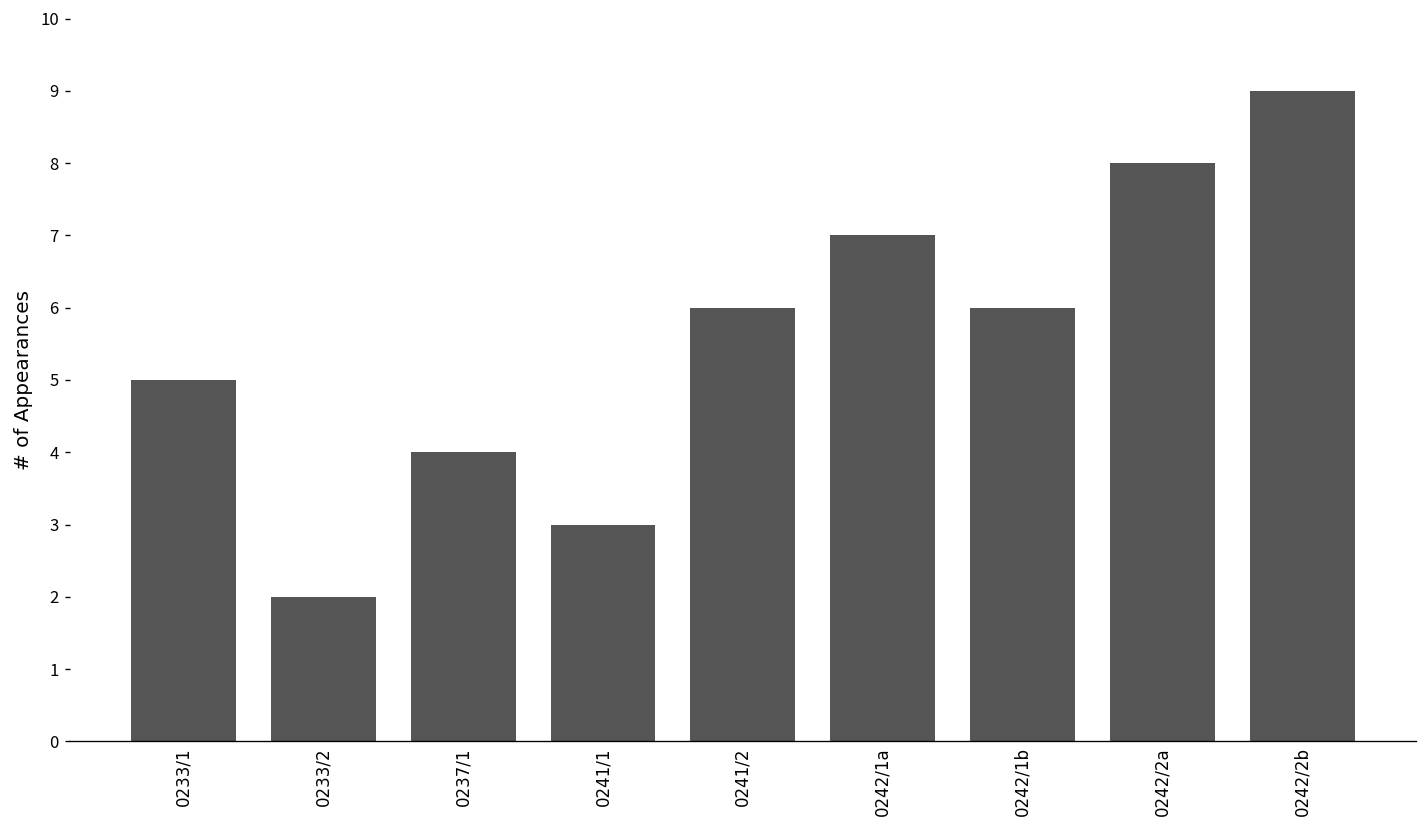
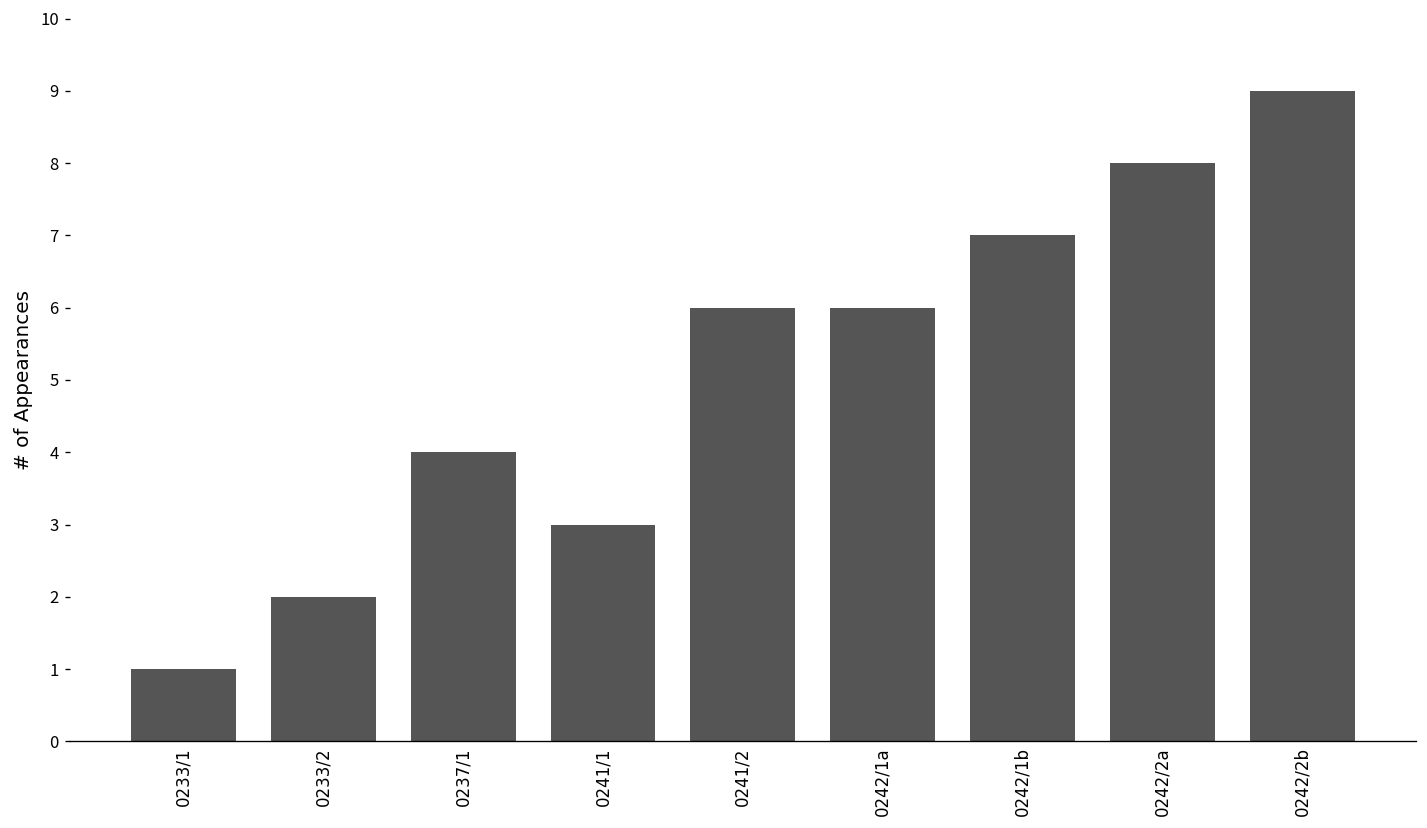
  {
-   "0233/1": 5,
+   "0233/1": 1,
    "0233/2": 2,
    "0237/1": 4,
    "0241/1": 3,
    "0241/2": 6,
-   "0242/1a": 7,
-   "0242/1b": 6,
+   "0242/1a": 6,
+   "0242/1b": 7,
    "0242/2a": 8,
    "0242/2b": 9
  }
